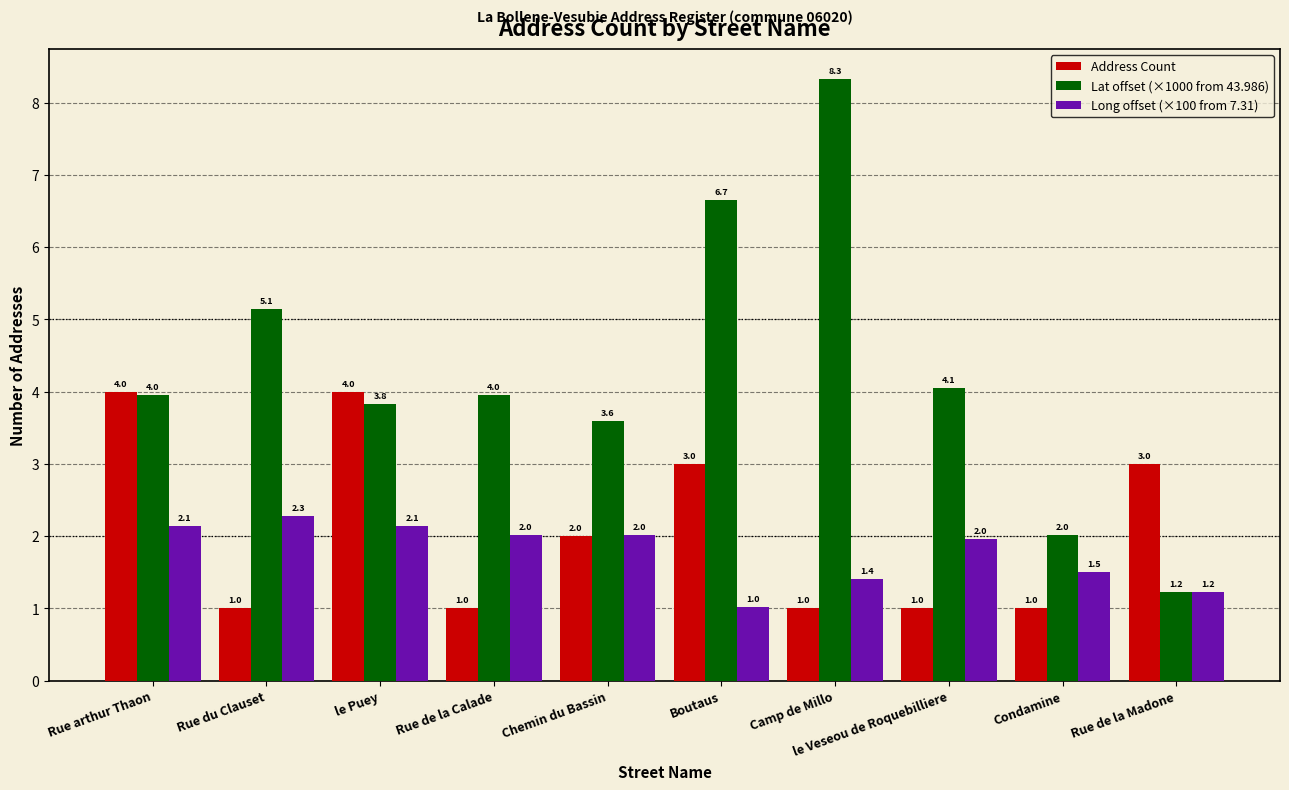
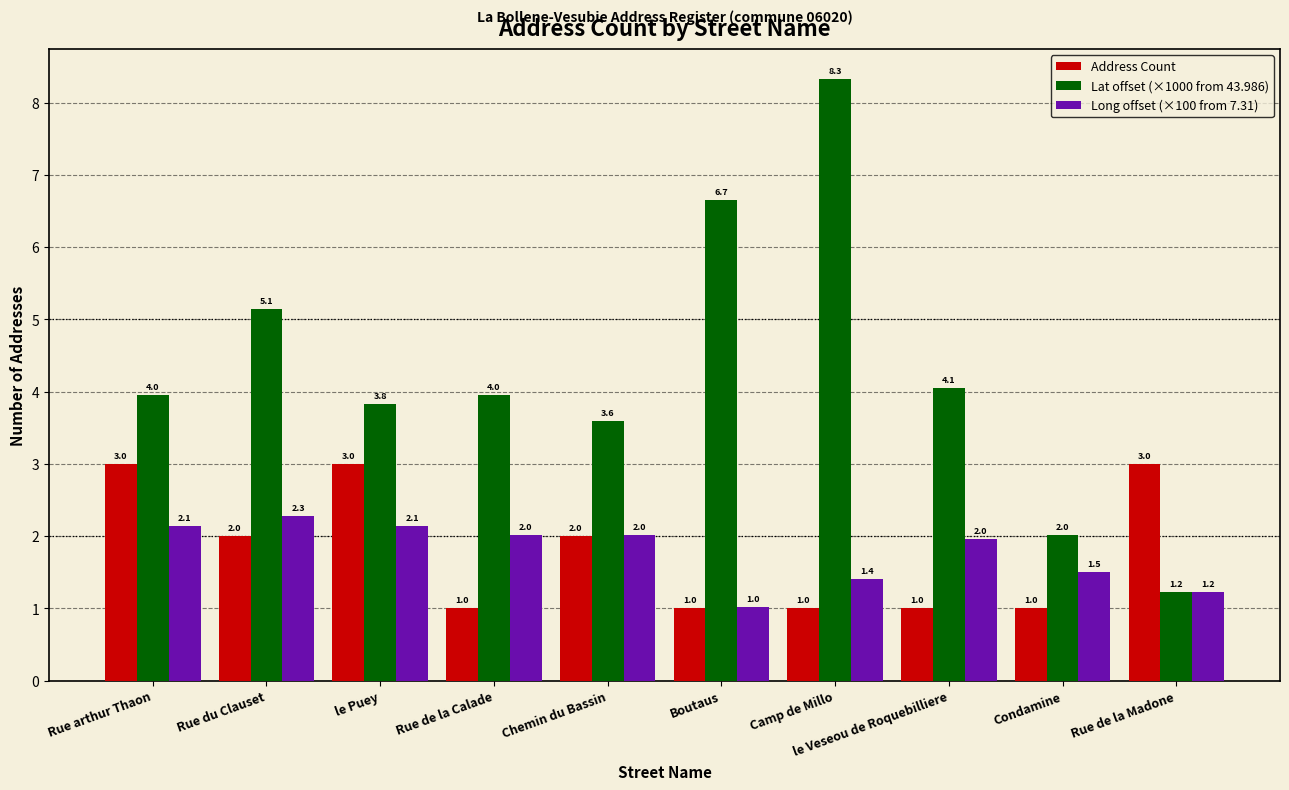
  {
    "Address Count": {
-     "Rue arthur Thaon": 4.0,
-     "Rue du Clauset": 1.0,
-     "le Puey": 4.0,
+     "Rue arthur Thaon": 3.0,
+     "Rue du Clauset": 2.0,
+     "le Puey": 3.0,
      "Rue de la Calade": 1.0,
      "Chemin du Bassin": 2.0,
-     "Boutaus": 3.0,
+     "Boutaus": 1.0,
      "Camp de Millo": 1.0,
      "le Veseou de Roquebilliere": 1.0,
      "Condamine": 1.0,
      "Rue de la Madone": 3.0
    },
    "Lat offset (×1000 from 43.986)": {
      "Rue arthur Thaon": 4.0,
      "Rue du Clauset": 5.1,
      "le Puey": 3.8,
      "Rue de la Calade": 4.0,
      "Chemin du Bassin": 3.6,
      "Boutaus": 6.7,
      "Camp de Millo": 8.3,
      "le Veseou de Roquebilliere": 4.1,
      "Condamine": 2.0,
      "Rue de la Madone": 1.2
    },
    "Long offset (×100 from 7.31)": {
      "Rue arthur Thaon": 2.1,
      "Rue du Clauset": 2.3,
      "le Puey": 2.1,
      "Rue de la Calade": 2.0,
      "Chemin du Bassin": 2.0,
      "Boutaus": 1.0,
      "Camp de Millo": 1.4,
      "le Veseou de Roquebilliere": 2.0,
      "Condamine": 1.5,
      "Rue de la Madone": 1.2
    }
  }
